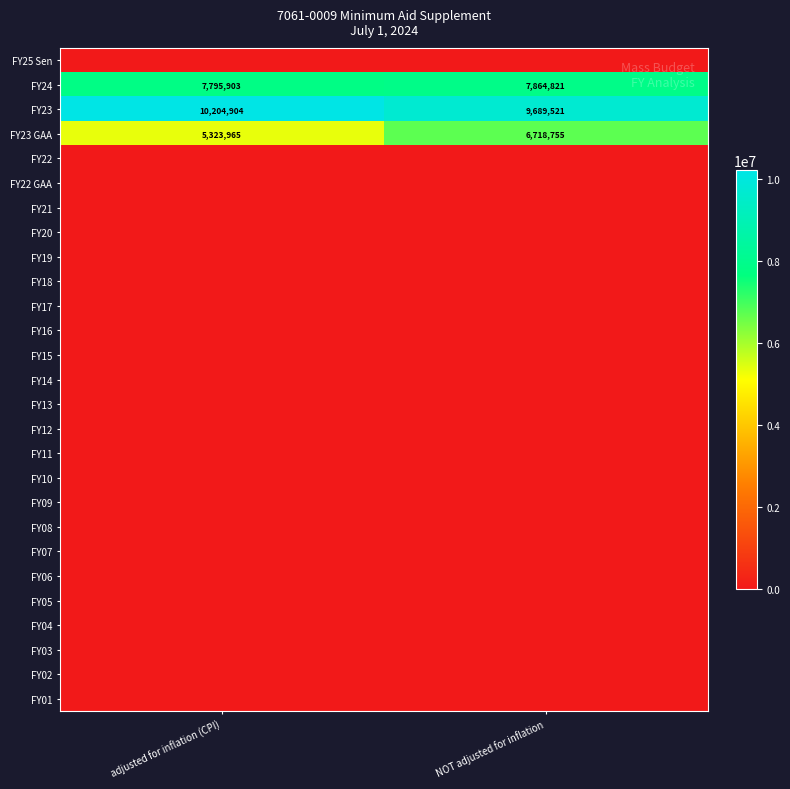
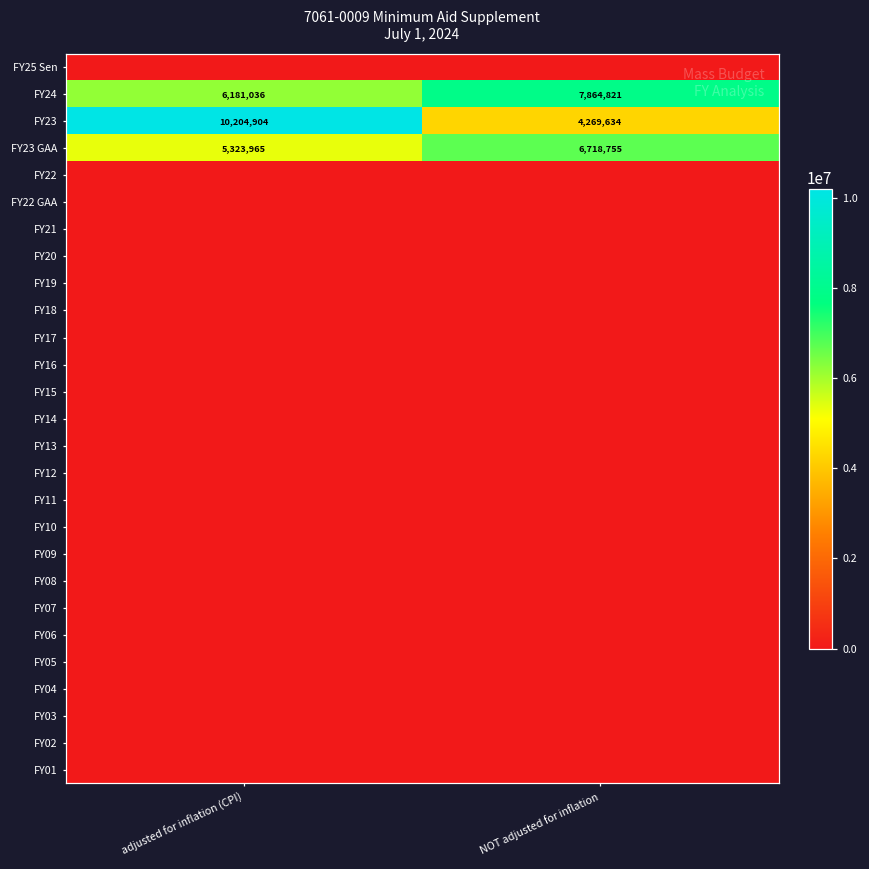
  {
    "FY24": {
-     "adjusted for inflation (CPI)": "7,795,903"
+     "adjusted for inflation (CPI)": "6,181,036"
    },
    "FY23": {
      "adjusted for inflation (CPI)": "10,204,904",
-     "NOT adjusted for inflation": "9,689,521"
+     "NOT adjusted for inflation": "4,269,634"
    },
    "FY23 GAA": {
      "adjusted for inflation (CPI)": "5,323,965",
      "NOT adjusted for inflation": "6,718,755"
    }
  }
